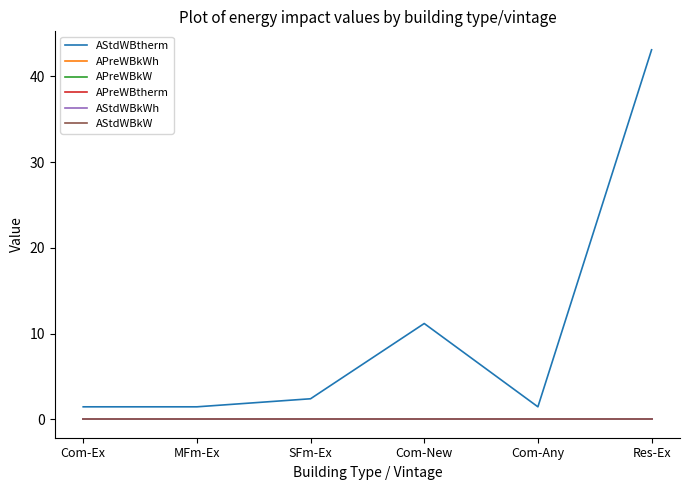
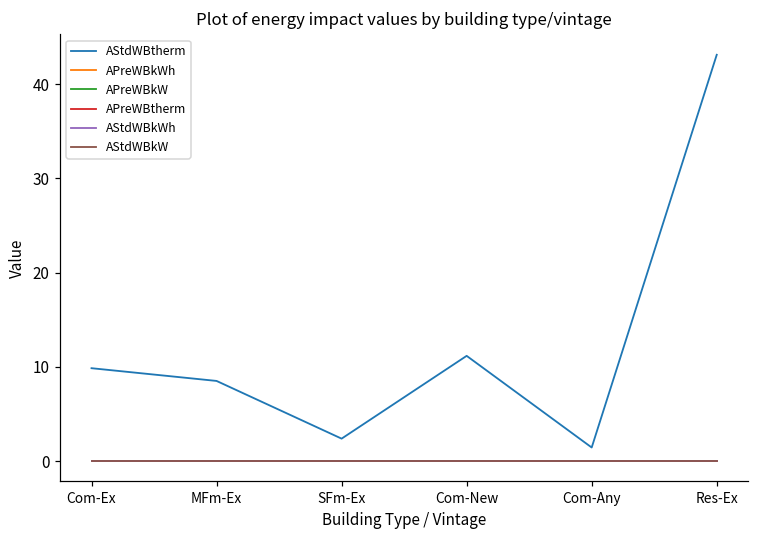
  {
    "AStdWBtherm": {
-     "Com-Ex": 1,
-     "MFm-Ex": 1,
+     "Com-Ex": 10,
+     "MFm-Ex": 9,
      "SFm-Ex": 2,
      "Com-New": 11,
      "Com-Any": 1,
      "Res-Ex": 43
    },
    "AStdWBkW": {
      "Com-Ex": 0,
      "MFm-Ex": 0,
      "SFm-Ex": 0,
      "Com-New": 0,
      "Com-Any": 0,
      "Res-Ex": 0
    }
  }
